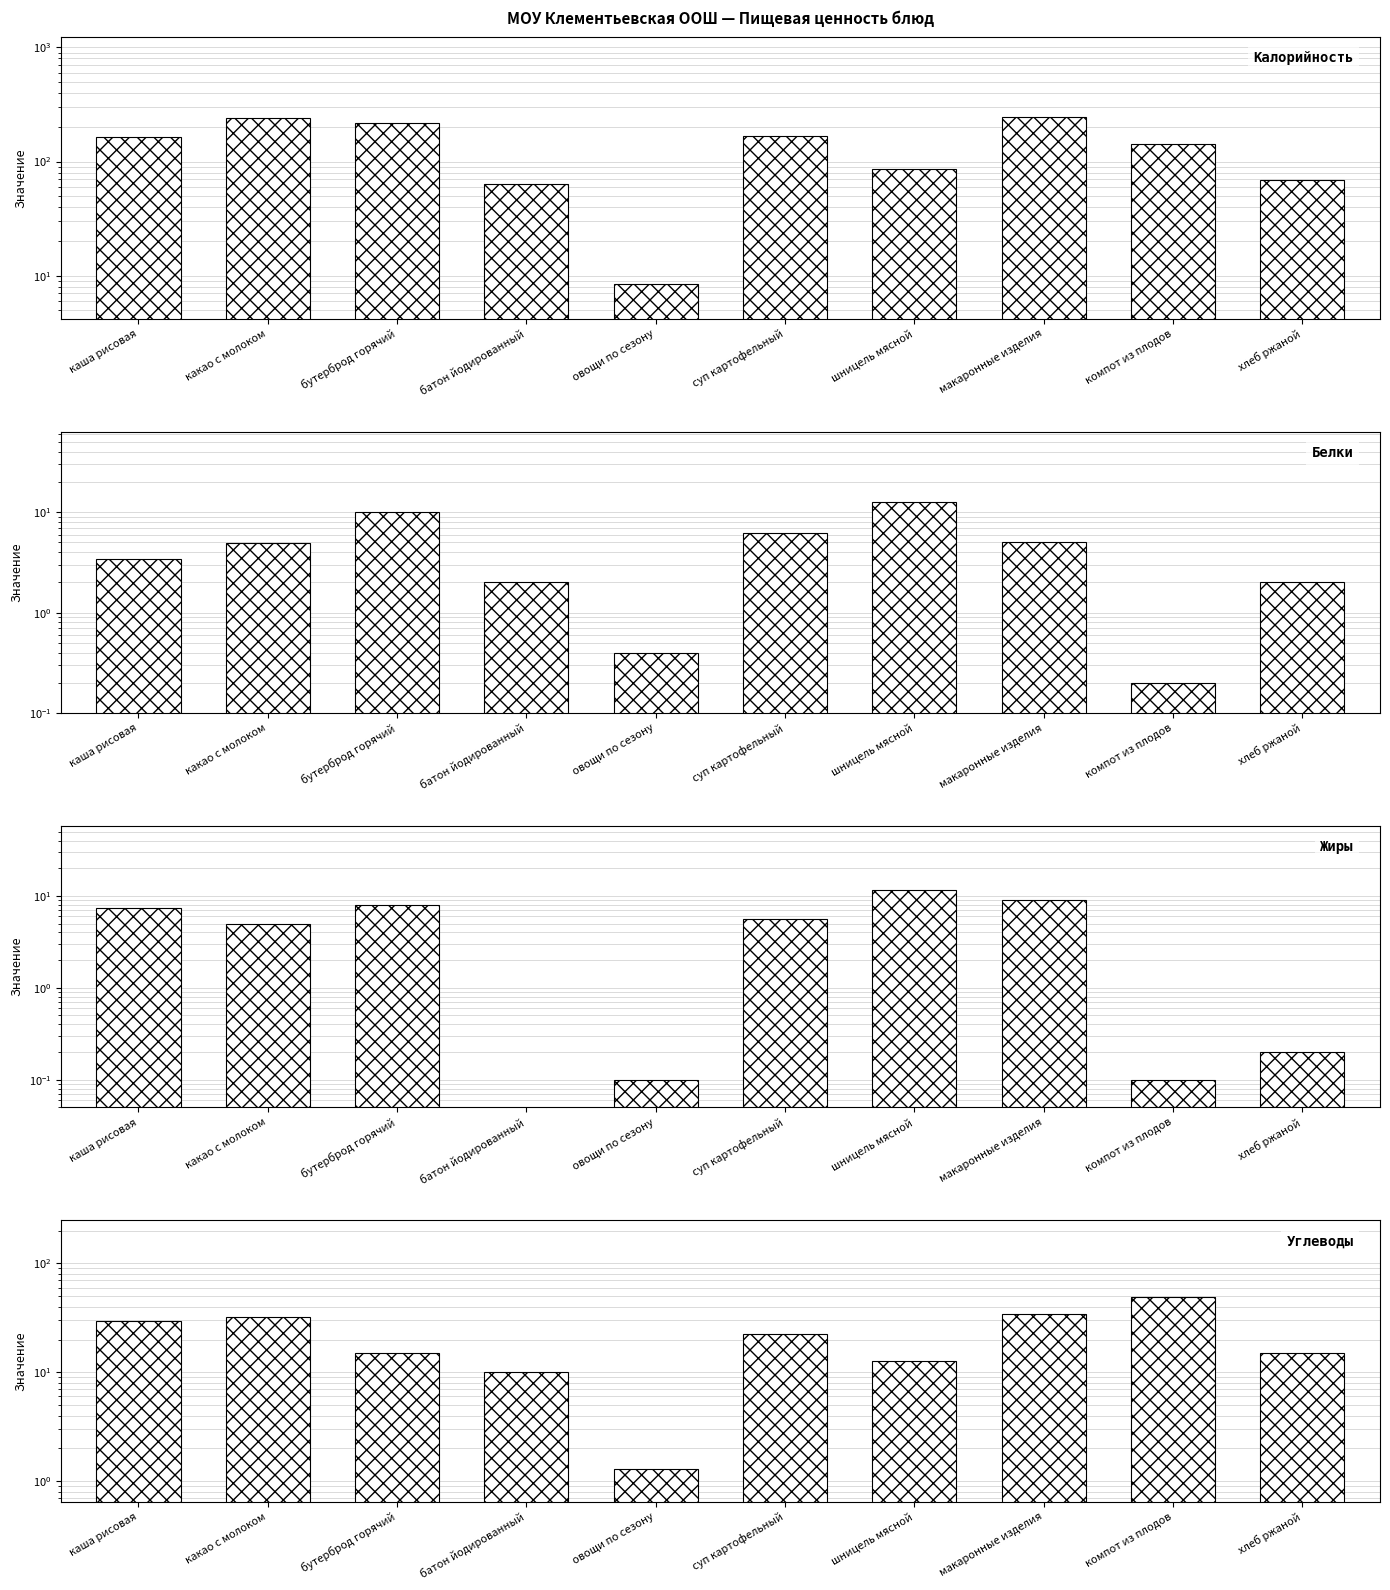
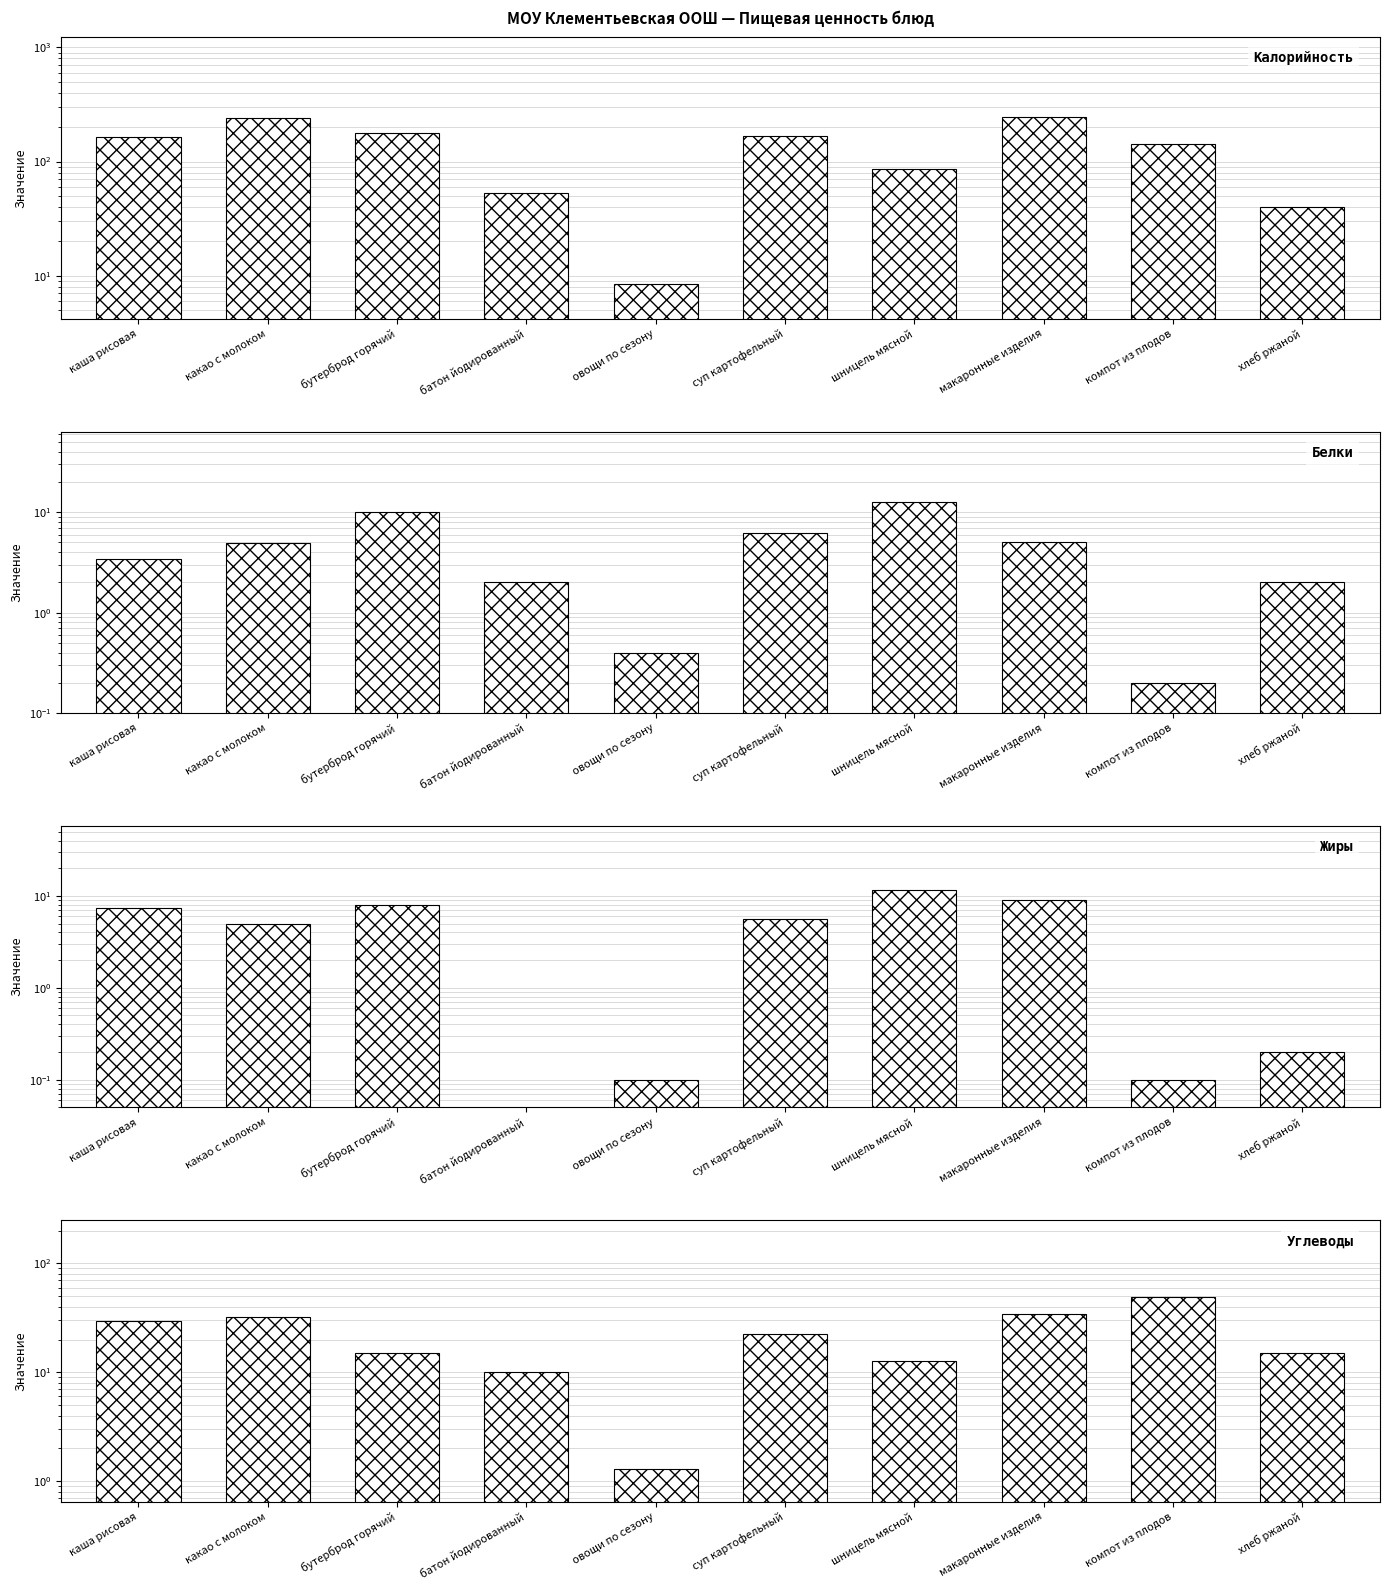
  {
    "МОУ Клементьевская ООШ — Пищевая ценность блюд": {
      "каша рисовая": 160,
      "какао с молоком": 240,
-     "бутерброд горячий": 220,
-     "батон йодированный": 60,
+     "бутерброд горячий": 180,
+     "батон йодированный": 50,
      "овощи по сезону": 8,
      "суп картофельный": 170,
      "шницель мясной": 90,
      "макаронные изделия": 240,
      "компот из плодов": 140,
-     "хлеб ржаной": 70
+     "хлеб ржаной": 40
    }
  }
